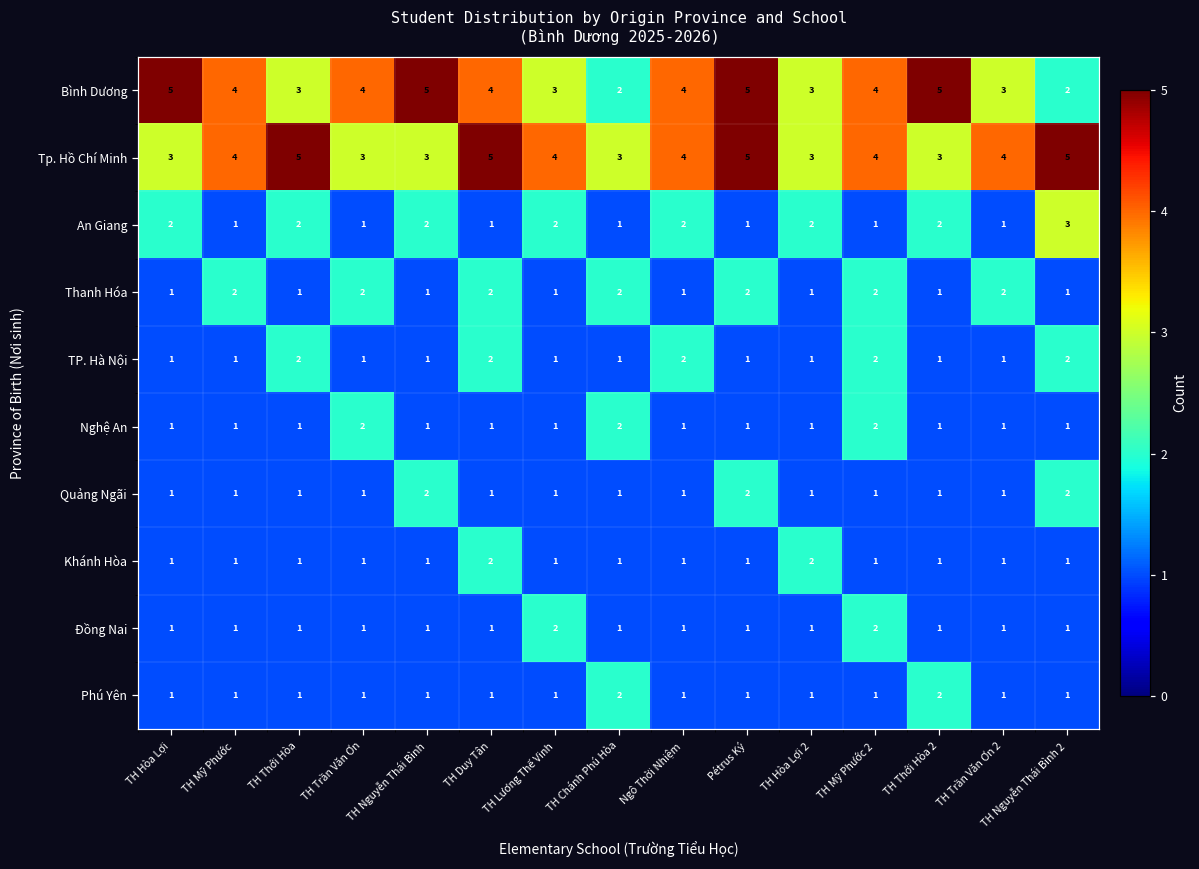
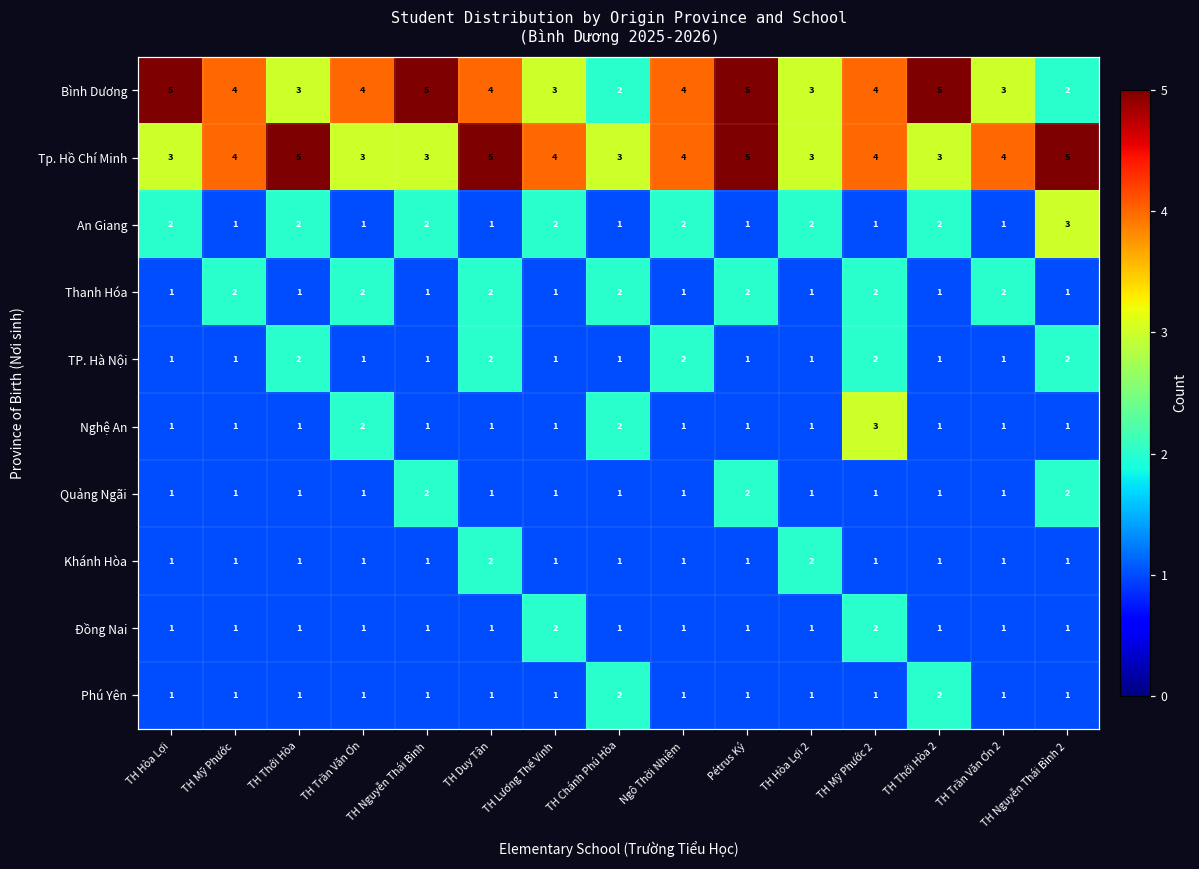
  {
    "Bình Dương": {
      "TH Hòa Lợi": 5,
      "TH Mỹ Phước": 4,
      "TH Thới Hòa": 3,
      "TH Trần Văn Ơn": 4,
      "TH Nguyễn Thái Bình": 5,
      "TH Duy Tân": 4,
      "TH Lương Thế Vinh": 3,
      "TH Chánh Phú Hòa": 2,
      "Ngô Thời Nhiệm": 4,
      "Pétrus Ký": 5,
      "TH Hòa Lợi 2": 3,
      "TH Mỹ Phước 2": 4,
      "TH Thới Hòa 2": 5,
      "TH Trần Văn Ơn 2": 3,
      "TH Nguyễn Thái Bình 2": 2
    },
    "Tp. Hồ Chí Minh": {
      "TH Hòa Lợi": 3,
      "TH Mỹ Phước": 4,
      "TH Thới Hòa": 5,
      "TH Trần Văn Ơn": 3,
      "TH Nguyễn Thái Bình": 3,
      "TH Duy Tân": 5,
      "TH Lương Thế Vinh": 4,
      "TH Chánh Phú Hòa": 3,
      "Ngô Thời Nhiệm": 4,
      "Pétrus Ký": 5,
      "TH Hòa Lợi 2": 3,
      "TH Mỹ Phước 2": 4,
      "TH Thới Hòa 2": 3,
      "TH Trần Văn Ơn 2": 4,
      "TH Nguyễn Thái Bình 2": 5
    },
    "An Giang": {
      "TH Hòa Lợi": 2,
      "TH Mỹ Phước": 1,
      "TH Thới Hòa": 2,
      "TH Trần Văn Ơn": 1,
      "TH Nguyễn Thái Bình": 2,
      "TH Duy Tân": 1,
      "TH Lương Thế Vinh": 2,
      "TH Chánh Phú Hòa": 1,
      "Ngô Thời Nhiệm": 2,
      "Pétrus Ký": 1,
      "TH Hòa Lợi 2": 2,
      "TH Mỹ Phước 2": 1,
      "TH Thới Hòa 2": 2,
      "TH Trần Văn Ơn 2": 1,
      "TH Nguyễn Thái Bình 2": 3
    },
    "Thanh Hóa": {
      "TH Hòa Lợi": 1,
      "TH Mỹ Phước": 2,
      "TH Thới Hòa": 1,
      "TH Trần Văn Ơn": 2,
      "TH Nguyễn Thái Bình": 1,
      "TH Duy Tân": 2,
      "TH Lương Thế Vinh": 1,
      "TH Chánh Phú Hòa": 2,
      "Ngô Thời Nhiệm": 1,
      "Pétrus Ký": 2,
      "TH Hòa Lợi 2": 1,
      "TH Mỹ Phước 2": 2,
      "TH Thới Hòa 2": 1,
      "TH Trần Văn Ơn 2": 2,
      "TH Nguyễn Thái Bình 2": 1
    },
    "TP. Hà Nội": {
      "TH Hòa Lợi": 1,
      "TH Mỹ Phước": 1,
      "TH Thới Hòa": 2,
      "TH Trần Văn Ơn": 1,
      "TH Nguyễn Thái Bình": 1,
      "TH Duy Tân": 2,
      "TH Lương Thế Vinh": 1,
      "TH Chánh Phú Hòa": 1,
      "Ngô Thời Nhiệm": 2,
      "Pétrus Ký": 1,
      "TH Hòa Lợi 2": 1,
      "TH Mỹ Phước 2": 2,
      "TH Thới Hòa 2": 1,
      "TH Trần Văn Ơn 2": 1,
      "TH Nguyễn Thái Bình 2": 2
    },
    "Nghệ An": {
      "TH Hòa Lợi": 1,
      "TH Mỹ Phước": 1,
      "TH Thới Hòa": 1,
      "TH Trần Văn Ơn": 2,
      "TH Nguyễn Thái Bình": 1,
      "TH Duy Tân": 1,
      "TH Lương Thế Vinh": 1,
      "TH Chánh Phú Hòa": 2,
      "Ngô Thời Nhiệm": 1,
      "Pétrus Ký": 1,
      "TH Hòa Lợi 2": 1,
-     "TH Mỹ Phước 2": 2,
+     "TH Mỹ Phước 2": 3,
      "TH Thới Hòa 2": 1,
      "TH Trần Văn Ơn 2": 1,
      "TH Nguyễn Thái Bình 2": 1
    },
    "Quảng Ngãi": {
      "TH Hòa Lợi": 1,
      "TH Mỹ Phước": 1,
      "TH Thới Hòa": 1,
      "TH Trần Văn Ơn": 1,
      "TH Nguyễn Thái Bình": 2,
      "TH Duy Tân": 1,
      "TH Lương Thế Vinh": 1,
      "TH Chánh Phú Hòa": 1,
      "Ngô Thời Nhiệm": 1,
      "Pétrus Ký": 2,
      "TH Hòa Lợi 2": 1,
      "TH Mỹ Phước 2": 1,
      "TH Thới Hòa 2": 1,
      "TH Trần Văn Ơn 2": 1,
      "TH Nguyễn Thái Bình 2": 2
    },
    "Khánh Hòa": {
      "TH Hòa Lợi": 1,
      "TH Mỹ Phước": 1,
      "TH Thới Hòa": 1,
      "TH Trần Văn Ơn": 1,
      "TH Nguyễn Thái Bình": 1,
      "TH Duy Tân": 2,
      "TH Lương Thế Vinh": 1,
      "TH Chánh Phú Hòa": 1,
      "Ngô Thời Nhiệm": 1,
      "Pétrus Ký": 1,
      "TH Hòa Lợi 2": 2,
      "TH Mỹ Phước 2": 1,
      "TH Thới Hòa 2": 1,
      "TH Trần Văn Ơn 2": 1,
      "TH Nguyễn Thái Bình 2": 1
    },
    "Đồng Nai": {
      "TH Hòa Lợi": 1,
      "TH Mỹ Phước": 1,
      "TH Thới Hòa": 1,
      "TH Trần Văn Ơn": 1,
      "TH Nguyễn Thái Bình": 1,
      "TH Duy Tân": 1,
      "TH Lương Thế Vinh": 2,
      "TH Chánh Phú Hòa": 1,
      "Ngô Thời Nhiệm": 1,
      "Pétrus Ký": 1,
      "TH Hòa Lợi 2": 1,
      "TH Mỹ Phước 2": 2,
      "TH Thới Hòa 2": 1,
      "TH Trần Văn Ơn 2": 1,
      "TH Nguyễn Thái Bình 2": 1
    },
    "Phú Yên": {
      "TH Hòa Lợi": 1,
      "TH Mỹ Phước": 1,
      "TH Thới Hòa": 1,
      "TH Trần Văn Ơn": 1,
      "TH Nguyễn Thái Bình": 1,
      "TH Duy Tân": 1,
      "TH Lương Thế Vinh": 1,
      "TH Chánh Phú Hòa": 2,
      "Ngô Thời Nhiệm": 1,
      "Pétrus Ký": 1,
      "TH Hòa Lợi 2": 1,
      "TH Mỹ Phước 2": 1,
      "TH Thới Hòa 2": 2,
      "TH Trần Văn Ơn 2": 1,
      "TH Nguyễn Thái Bình 2": 1
    }
  }
